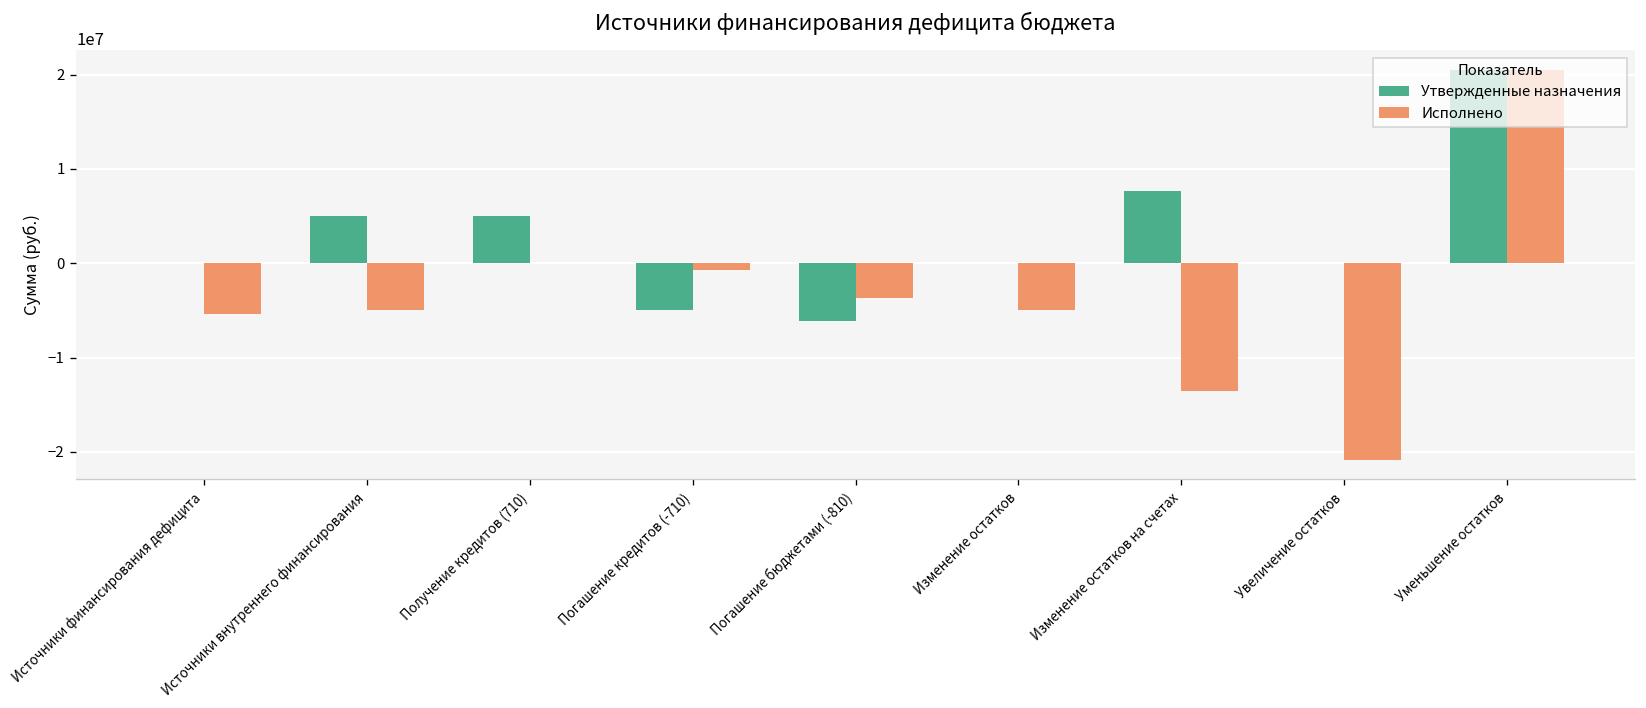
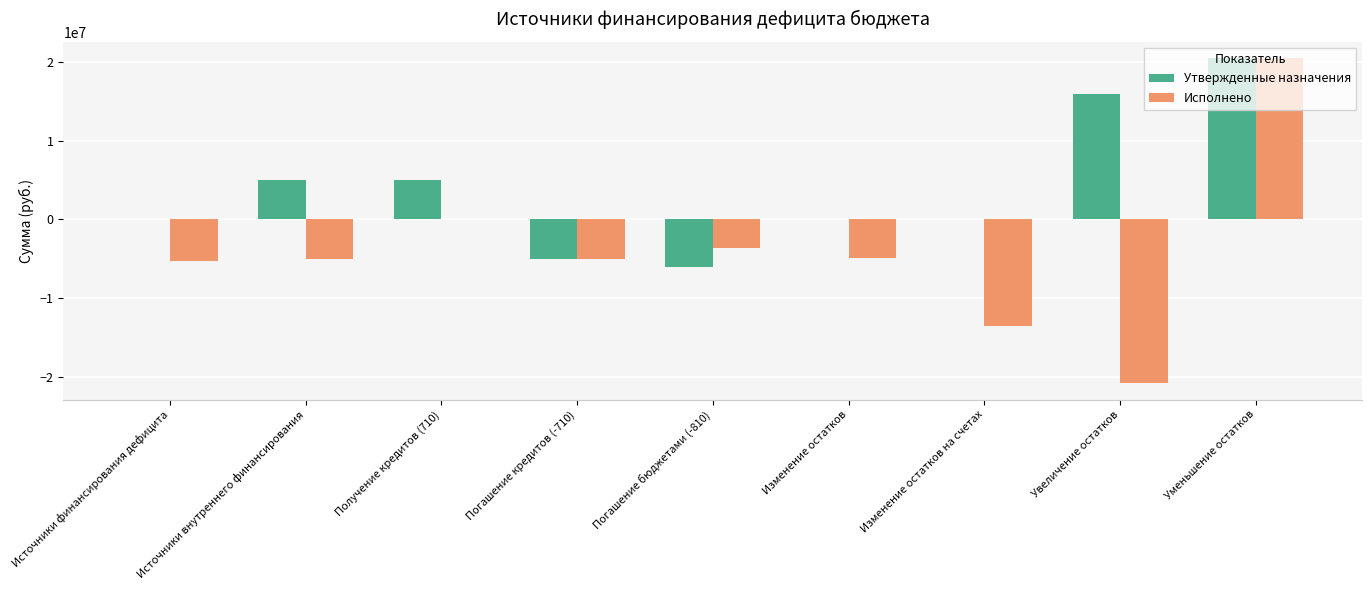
  {
    "Утвержденные назначения": {
      "Источники внутреннего финансирования": 5000000,
      "Получение кредитов (710)": 5000000,
      "Погашение кредитов (-710)": -5000000,
      "Погашение бюджетами (-810)": -6000000,
-     "Изменение остатков на счетах": 8000000,
-     "Увеличение остатков": 0
+     "Изменение остатков на счетах": 0,
+     "Увеличение остатков": 16000000
    },
    "Исполнено": {
      "Источники финансирования дефицита": -5000000,
      "Источники внутреннего финансирования": -5000000,
      "Получение кредитов (710)": 0,
-     "Погашение кредитов (-710)": -1000000,
+     "Погашение кредитов (-710)": -5000000,
      "Погашение бюджетами (-810)": -4000000,
      "Изменение остатков": -5000000,
      "Изменение остатков на счетах": -14000000,
      "Увеличение остатков": -21000000
    }
  }
